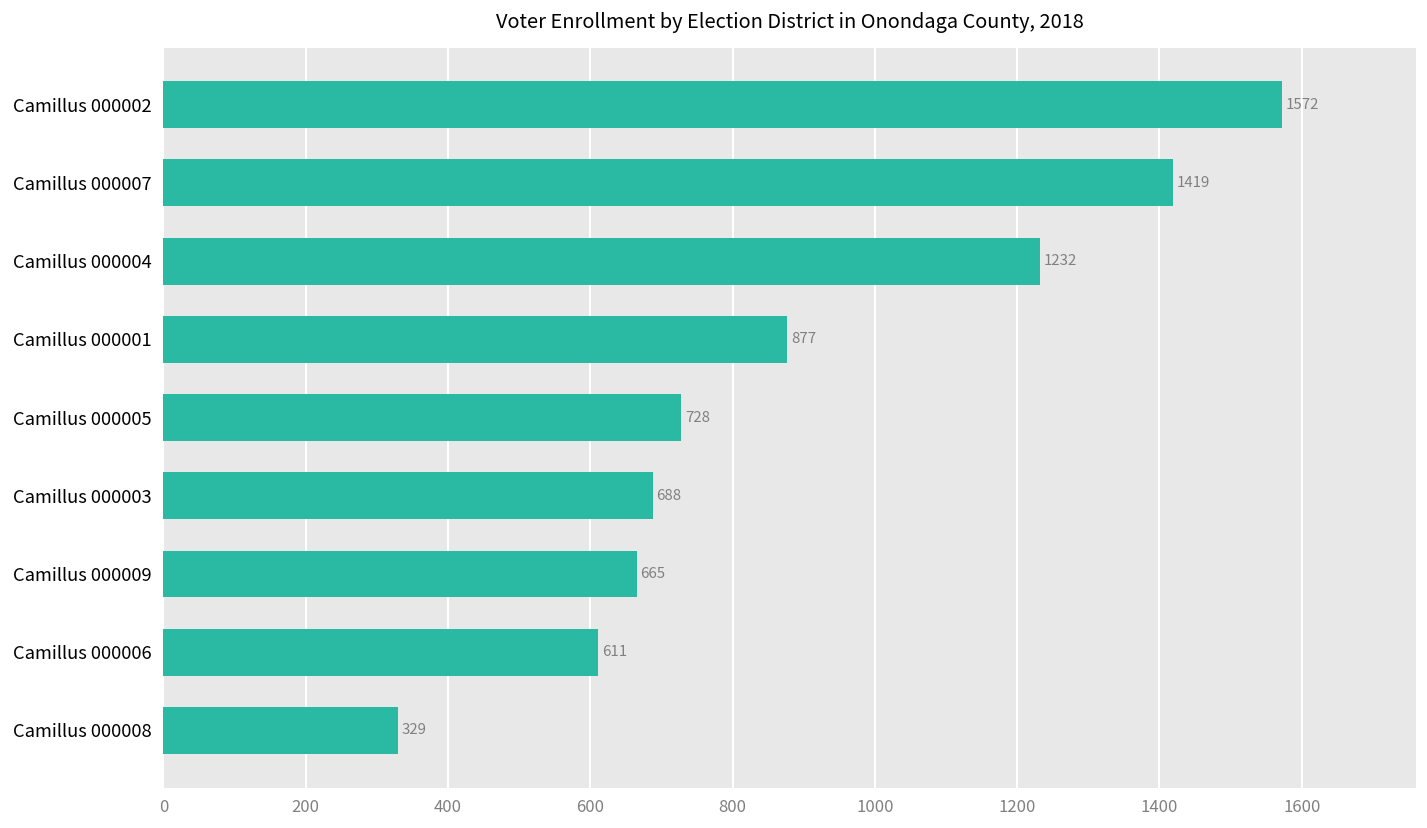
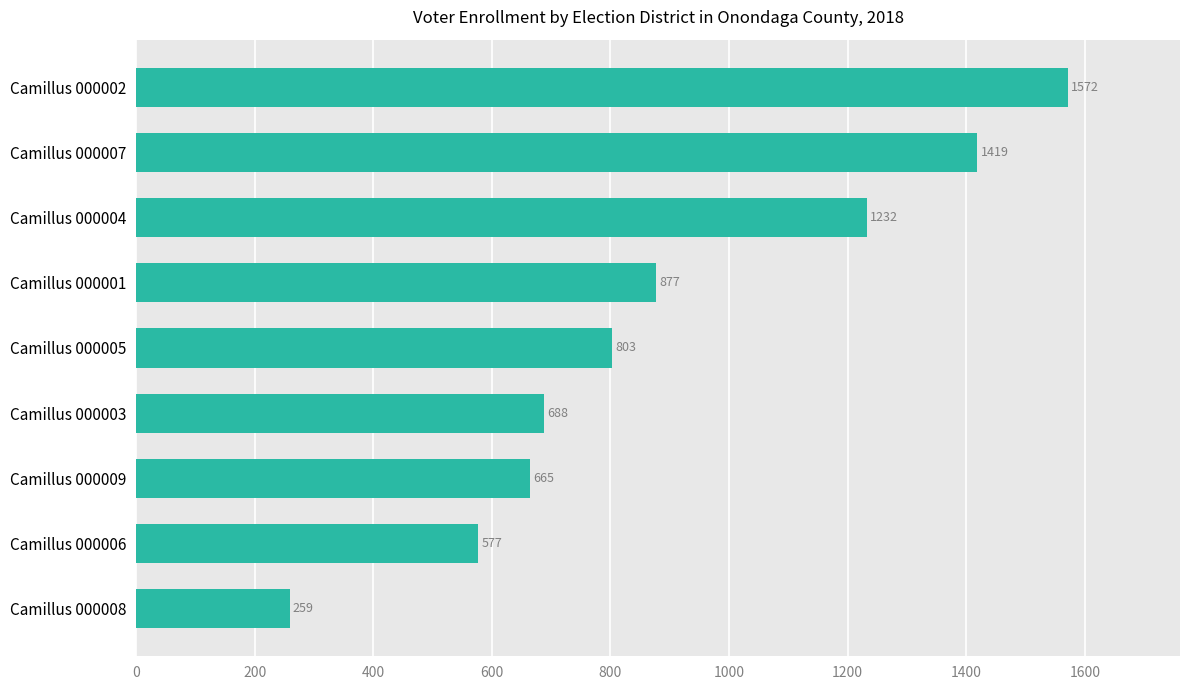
  {
    "Camillus 000002": 1572,
    "Camillus 000007": 1419,
    "Camillus 000004": 1232,
    "Camillus 000001": 877,
-   "Camillus 000005": 728,
+   "Camillus 000005": 803,
    "Camillus 000003": 688,
    "Camillus 000009": 665,
-   "Camillus 000006": 611,
-   "Camillus 000008": 329
+   "Camillus 000006": 577,
+   "Camillus 000008": 259
  }
